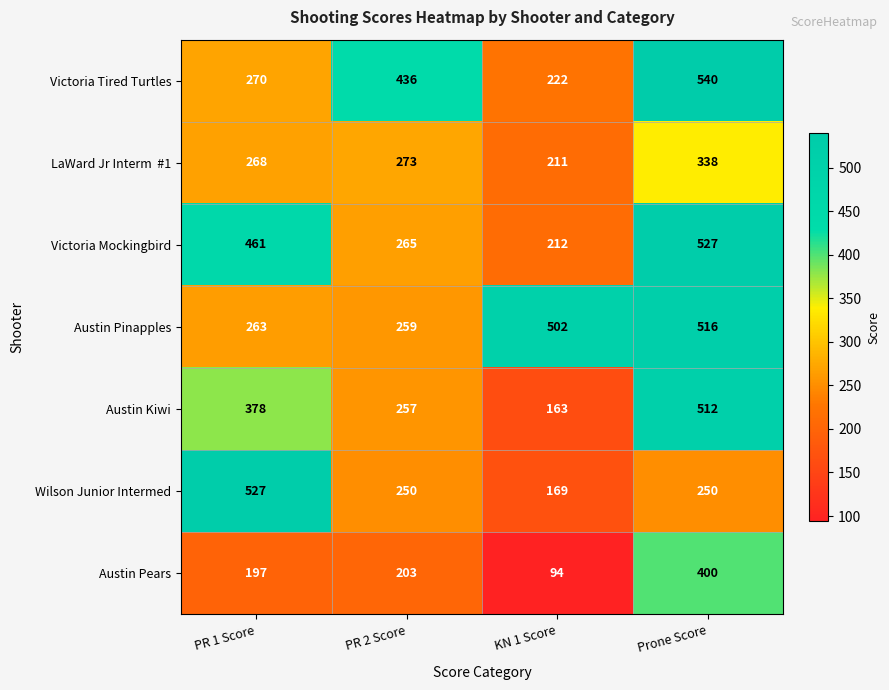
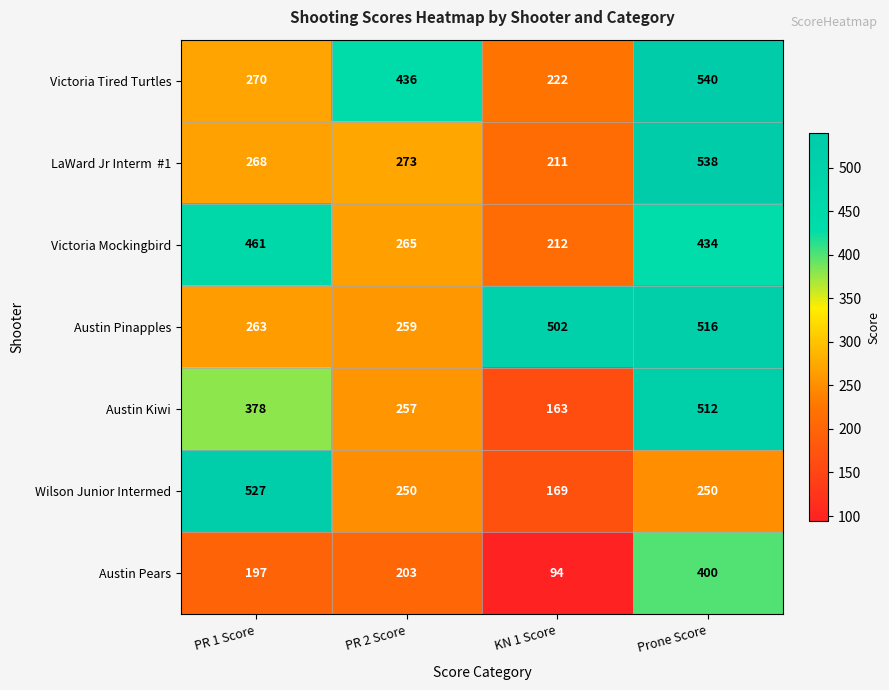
  {
    "Victoria Tired Turtles": {
      "PR 1 Score": 270,
      "PR 2 Score": 436,
      "KN 1 Score": 222,
      "Prone Score": 540
    },
    "LaWard Jr Interm #1": {
      "PR 1 Score": 268,
      "PR 2 Score": 273,
      "KN 1 Score": 211,
-     "Prone Score": 338
+     "Prone Score": 538
    },
    "Victoria Mockingbird": {
      "PR 1 Score": 461,
      "PR 2 Score": 265,
      "KN 1 Score": 212,
-     "Prone Score": 527
+     "Prone Score": 434
    },
    "Austin Pinapples": {
      "PR 1 Score": 263,
      "PR 2 Score": 259,
      "KN 1 Score": 502,
      "Prone Score": 516
    },
    "Austin Kiwi": {
      "PR 1 Score": 378,
      "PR 2 Score": 257,
      "KN 1 Score": 163,
      "Prone Score": 512
    },
    "Wilson Junior Intermed": {
      "PR 1 Score": 527,
      "PR 2 Score": 250,
      "KN 1 Score": 169,
      "Prone Score": 250
    },
    "Austin Pears": {
      "PR 1 Score": 197,
      "PR 2 Score": 203,
      "KN 1 Score": 94,
      "Prone Score": 400
    }
  }
